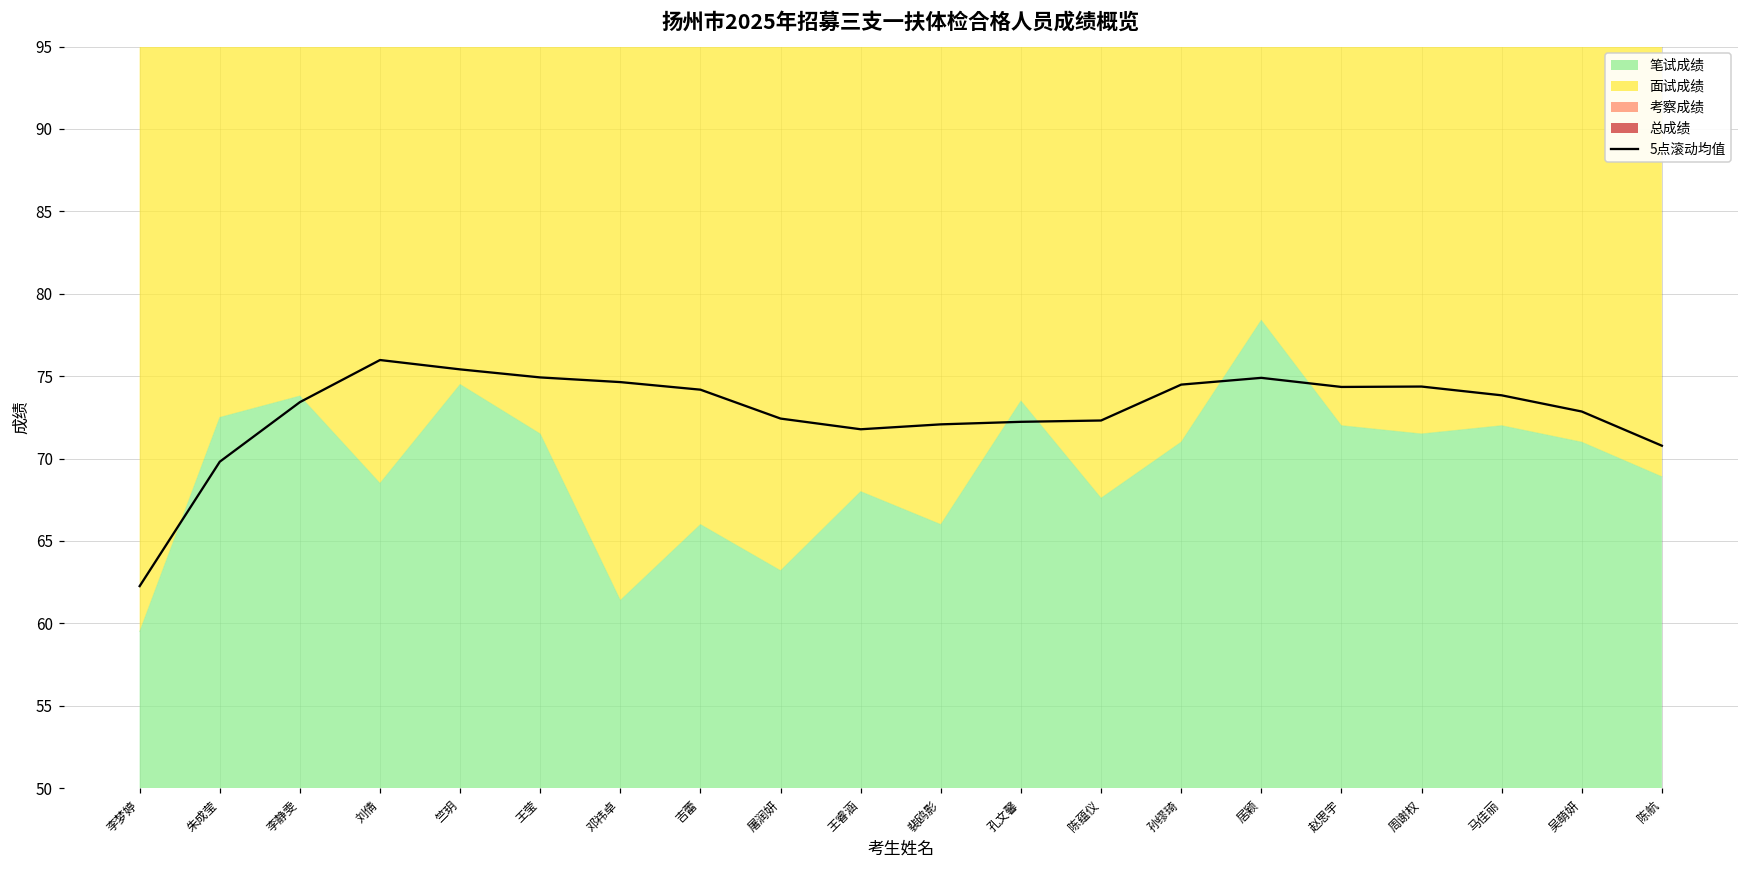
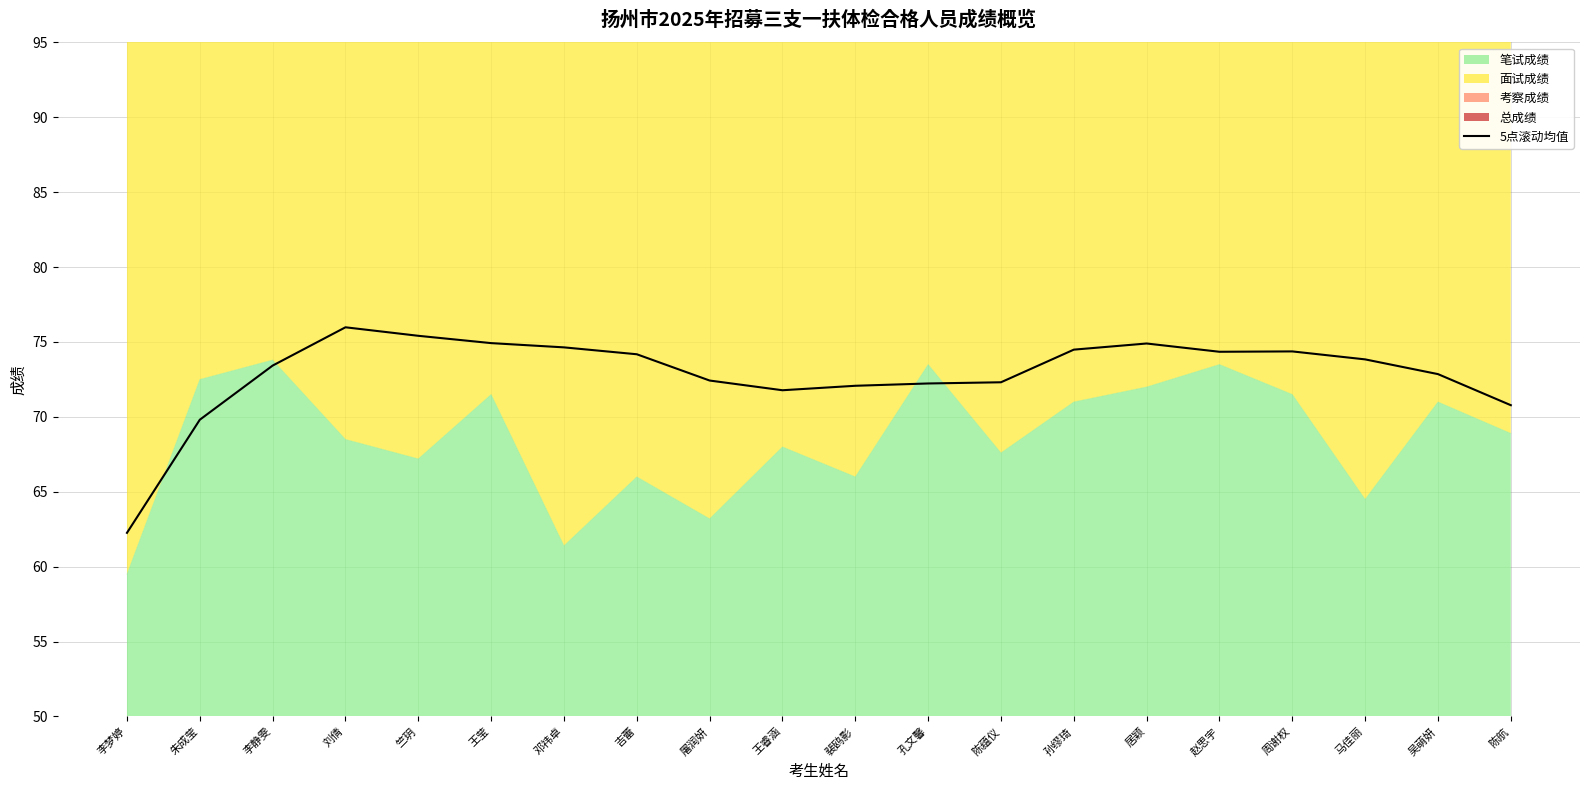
  {
    "笔试成绩": {
      "李梦婷": 59.5,
      "朱成莹": 72.5,
      "李静雯": 73.8,
      "刘倩": 68.5,
-     "竺玥": 74.5,
+     "竺玥": 67.2,
      "王莹": 71.5,
      "邓祎卓": 61.4,
      "吉蕾": 66.0,
      "屠润妍": 63.2,
      "王睿涵": 68.0,
      "裴鸥影": 66.0,
      "孔文馨": 73.5,
      "陈蕴仪": 67.6,
      "孙缪琦": 71.0,
-     "居颖": 78.4,
-     "赵思宇": 72.0,
+     "居颖": 72.0,
+     "赵思宇": 73.5,
      "周谢权": 71.5,
-     "马佳丽": 72.0,
+     "马佳丽": 64.5,
      "吴萌妍": 71.0,
      "陈航": 68.9
    },
    "5点滚动均值": {
      "李梦婷": 62.3,
      "朱成莹": 69.8,
      "李静雯": 73.4,
      "刘倩": 76.0,
      "竺玥": 75.4,
      "王莹": 74.9,
      "邓祎卓": 74.6,
      "吉蕾": 74.2,
      "屠润妍": 72.4,
      "王睿涵": 71.8,
      "裴鸥影": 72.1,
      "孔文馨": 72.2,
      "陈蕴仪": 72.3,
      "孙缪琦": 74.5,
      "居颖": 74.9,
      "赵思宇": 74.3,
      "周谢权": 74.4,
      "马佳丽": 73.8,
      "吴萌妍": 72.9,
      "陈航": 70.8
    }
  }
